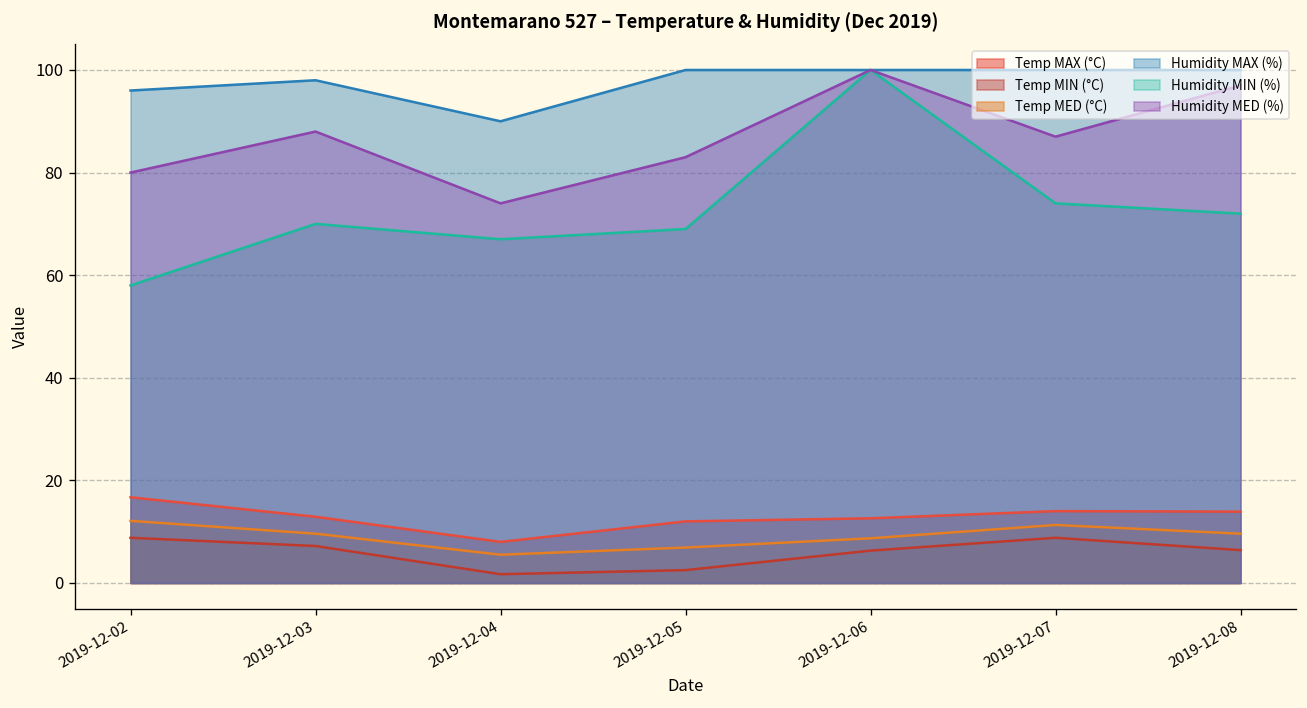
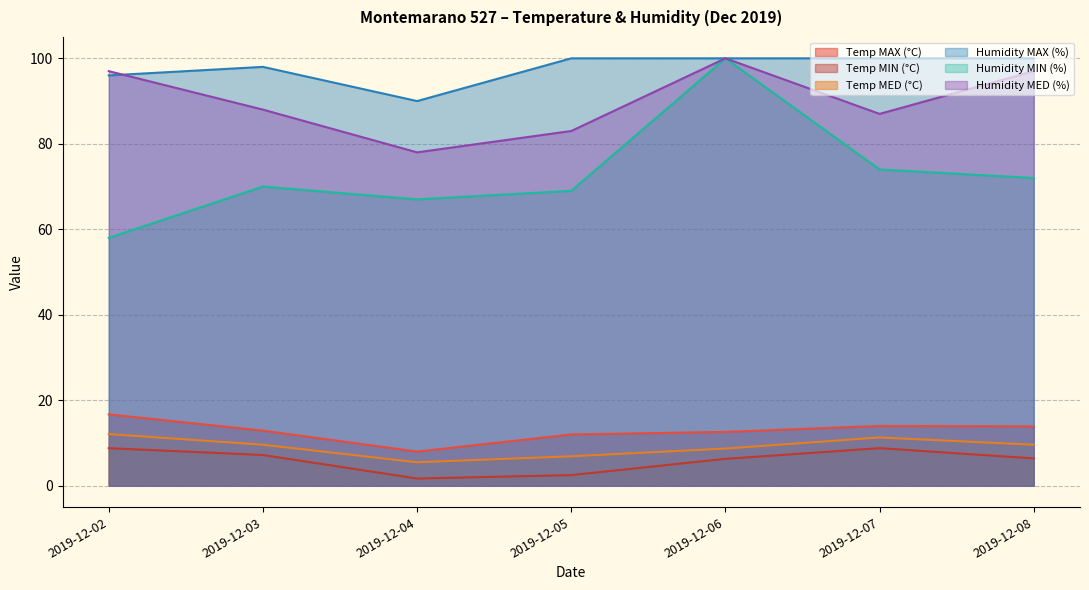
  {
    "Humidity MED (%)": {
-     "2019-12-02": 80,
+     "2019-12-02": 97,
      "2019-12-03": 88,
-     "2019-12-04": 74,
+     "2019-12-04": 78,
      "2019-12-05": 83,
      "2019-12-07": 87
    }
  }
